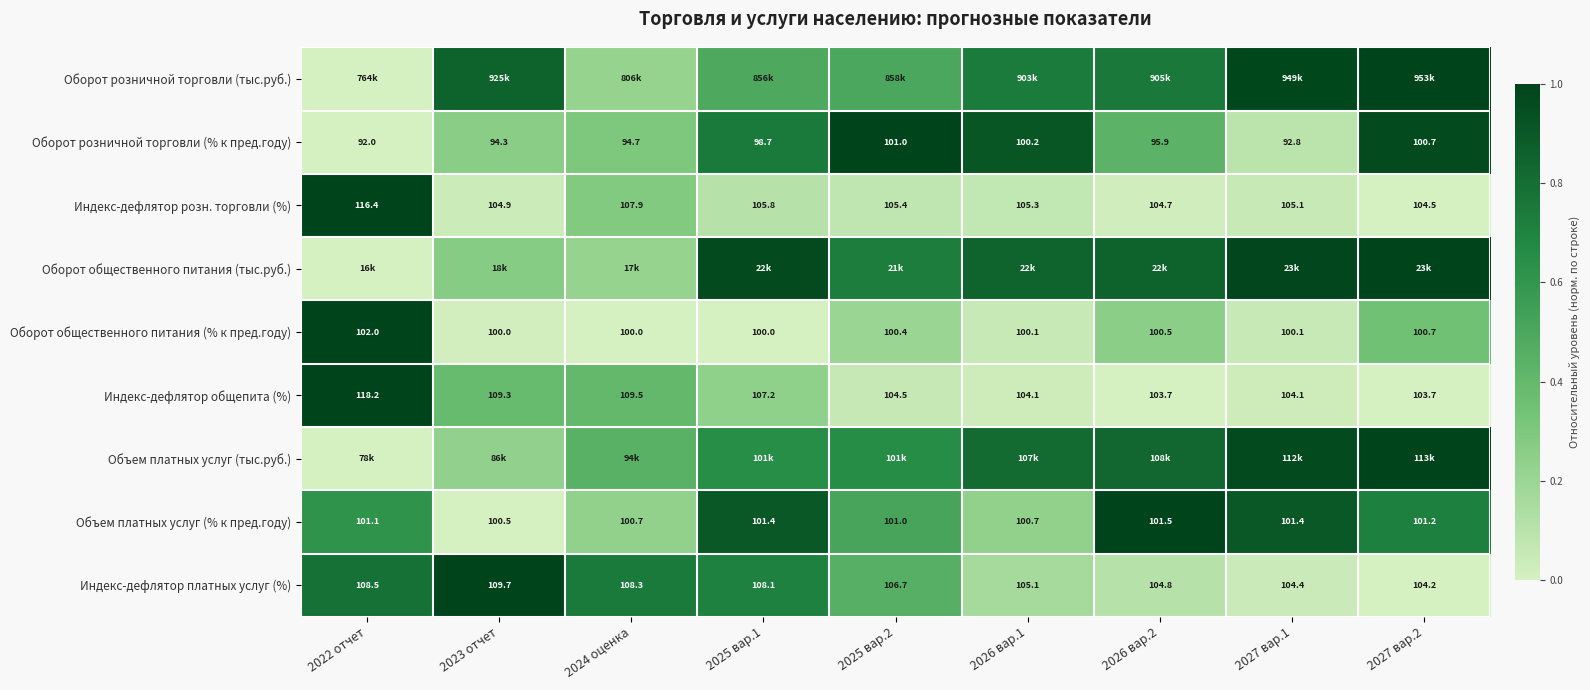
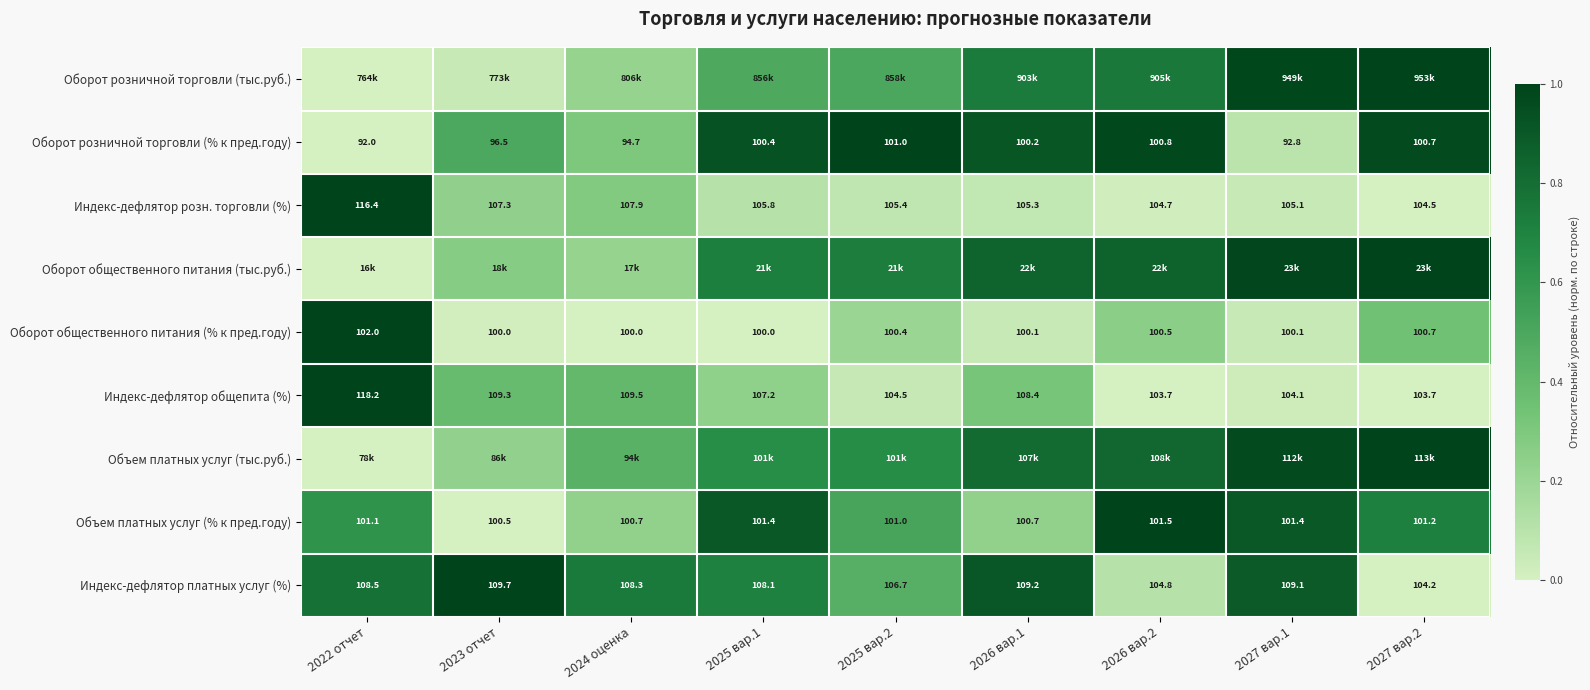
  {
    "Оборот розничной торговли (тыс.руб.)": {
      "2022 отчет": "764k",
-     "2023 отчет": "925k",
+     "2023 отчет": "773k",
      "2024 оценка": "806k",
      "2025 вар.1": "856k",
      "2025 вар.2": "858k",
      "2026 вар.1": "903k",
      "2026 вар.2": "905k",
      "2027 вар.1": "949k",
      "2027 вар.2": "953k"
    },
    "Оборот розничной торговли (% к пред.году)": {
      "2022 отчет": "92.0",
-     "2023 отчет": "94.3",
+     "2023 отчет": "96.5",
      "2024 оценка": "94.7",
-     "2025 вар.1": "98.7",
+     "2025 вар.1": "100.4",
      "2025 вар.2": "101.0",
      "2026 вар.1": "100.2",
-     "2026 вар.2": "95.9",
+     "2026 вар.2": "100.8",
      "2027 вар.1": "92.8",
      "2027 вар.2": "100.7"
    },
    "Индекс-дефлятор розн. торговли (%)": {
      "2022 отчет": "116.4",
-     "2023 отчет": "104.9",
+     "2023 отчет": "107.3",
      "2024 оценка": "107.9",
      "2025 вар.1": "105.8",
      "2025 вар.2": "105.4",
      "2026 вар.1": "105.3",
      "2026 вар.2": "104.7",
      "2027 вар.1": "105.1",
      "2027 вар.2": "104.5"
    },
    "Оборот общественного питания (тыс.руб.)": {
      "2022 отчет": "16k",
      "2023 отчет": "18k",
      "2024 оценка": "17k",
-     "2025 вар.1": "22k",
+     "2025 вар.1": "21k",
      "2025 вар.2": "21k",
      "2026 вар.1": "22k",
      "2026 вар.2": "22k",
      "2027 вар.1": "23k",
      "2027 вар.2": "23k"
    },
    "Оборот общественного питания (% к пред.году)": {
      "2022 отчет": "102.0",
      "2023 отчет": "100.0",
      "2024 оценка": "100.0",
      "2025 вар.1": "100.0",
      "2025 вар.2": "100.4",
      "2026 вар.1": "100.1",
      "2026 вар.2": "100.5",
      "2027 вар.1": "100.1",
      "2027 вар.2": "100.7"
    },
    "Индекс-дефлятор общепита (%)": {
      "2022 отчет": "118.2",
      "2023 отчет": "109.3",
      "2024 оценка": "109.5",
      "2025 вар.1": "107.2",
      "2025 вар.2": "104.5",
-     "2026 вар.1": "104.1",
+     "2026 вар.1": "108.4",
      "2026 вар.2": "103.7",
      "2027 вар.1": "104.1",
      "2027 вар.2": "103.7"
    },
    "Объем платных услуг (тыс.руб.)": {
      "2022 отчет": "78k",
      "2023 отчет": "86k",
      "2024 оценка": "94k",
      "2025 вар.1": "101k",
      "2025 вар.2": "101k",
      "2026 вар.1": "107k",
      "2026 вар.2": "108k",
      "2027 вар.1": "112k",
      "2027 вар.2": "113k"
    },
    "Объем платных услуг (% к пред.году)": {
      "2022 отчет": "101.1",
      "2023 отчет": "100.5",
      "2024 оценка": "100.7",
      "2025 вар.1": "101.4",
      "2025 вар.2": "101.0",
      "2026 вар.1": "100.7",
      "2026 вар.2": "101.5",
      "2027 вар.1": "101.4",
      "2027 вар.2": "101.2"
    },
    "Индекс-дефлятор платных услуг (%)": {
      "2022 отчет": "108.5",
      "2023 отчет": "109.7",
      "2024 оценка": "108.3",
      "2025 вар.1": "108.1",
      "2025 вар.2": "106.7",
-     "2026 вар.1": "105.1",
+     "2026 вар.1": "109.2",
      "2026 вар.2": "104.8",
-     "2027 вар.1": "104.4",
+     "2027 вар.1": "109.1",
      "2027 вар.2": "104.2"
    }
  }
